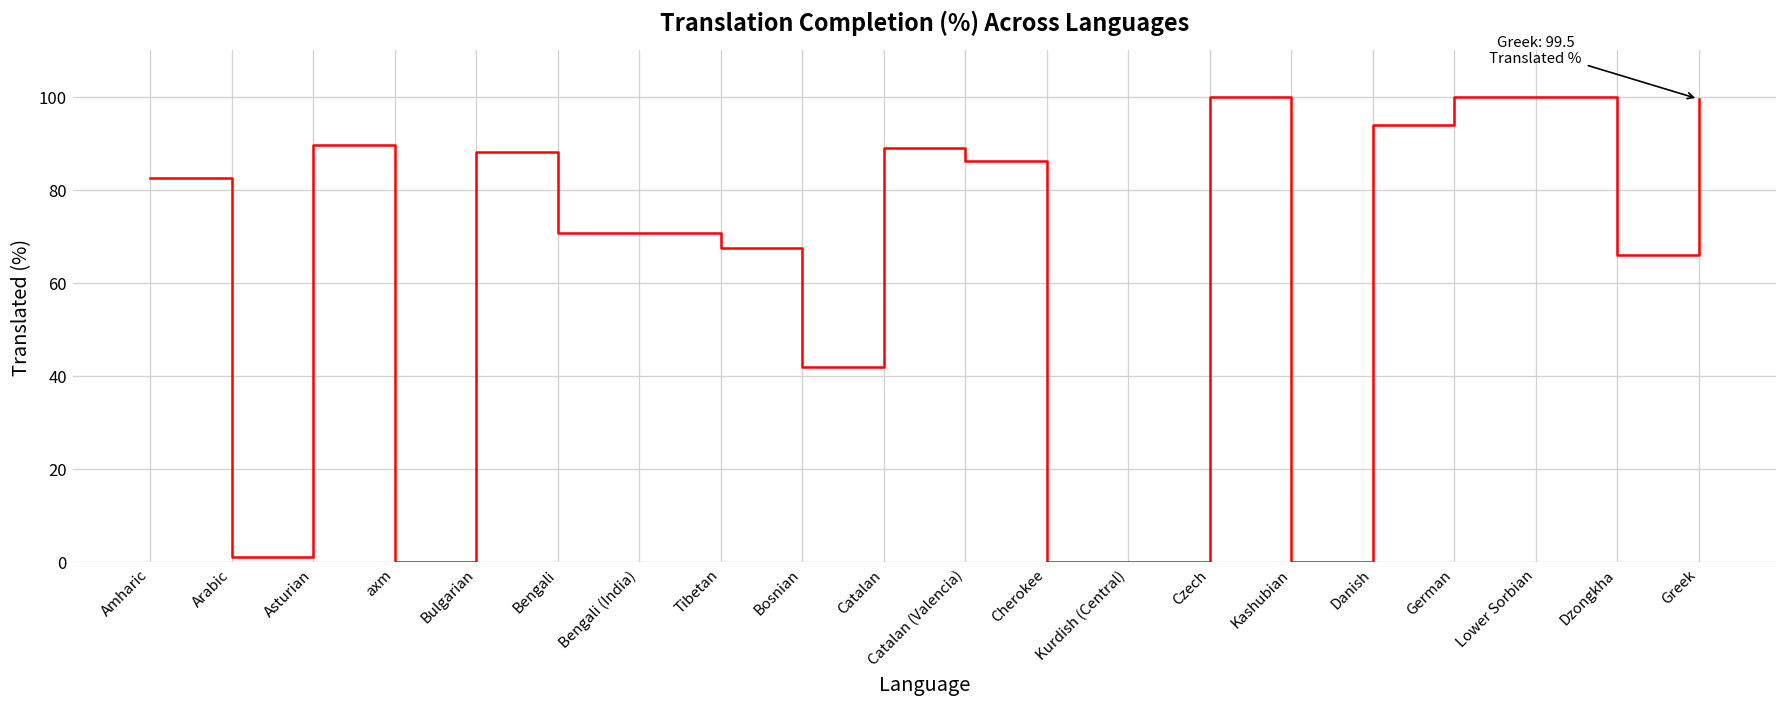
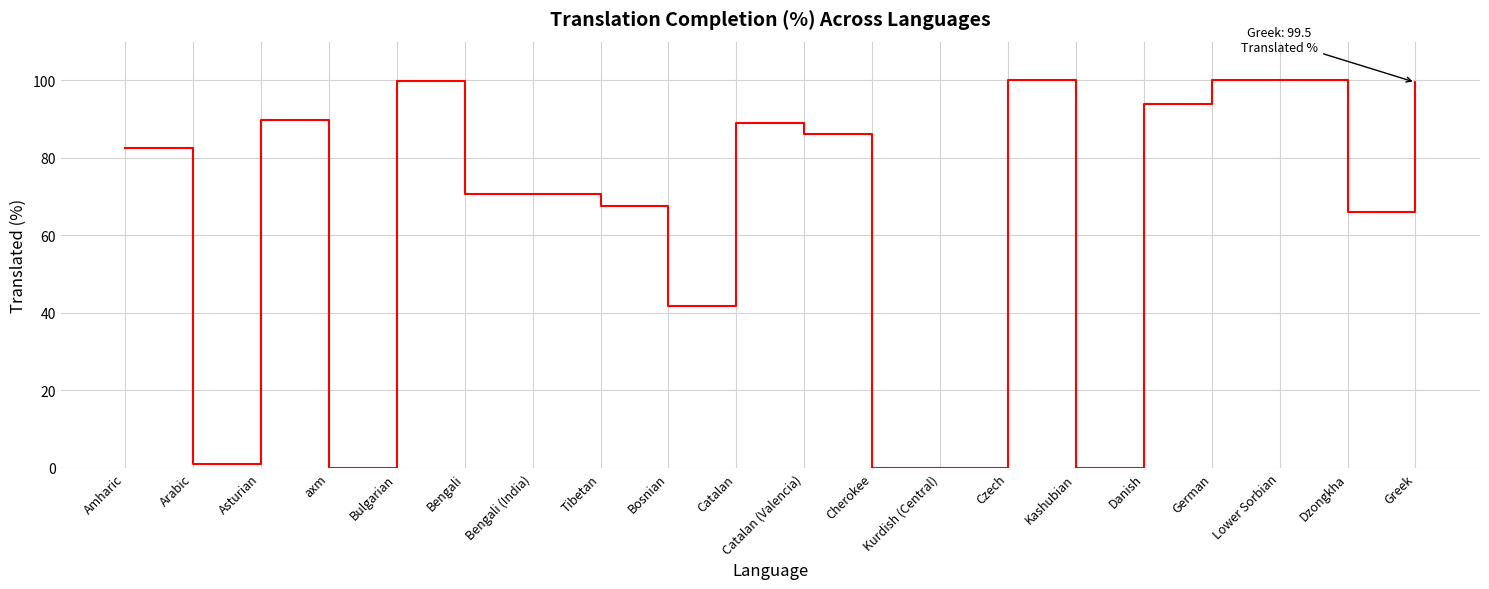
  {
    "Amharic": 83,
    "Arabic": 1,
    "Asturian": 90,
    "axm": 0,
-   "Bulgarian": 88,
+   "Bulgarian": 100,
    "Bengali": 71,
    "Bengali (India)": 71,
    "Tibetan": 68,
    "Bosnian": 42,
    "Catalan": 89,
    "Catalan (Valencia)": 86,
    "Cherokee": 0,
    "Kurdish (Central)": 0,
    "Czech": 100,
    "Kashubian": 0,
    "Danish": 94,
    "German": 100,
    "Dzongkha": 66,
    "Greek": 100
  }
